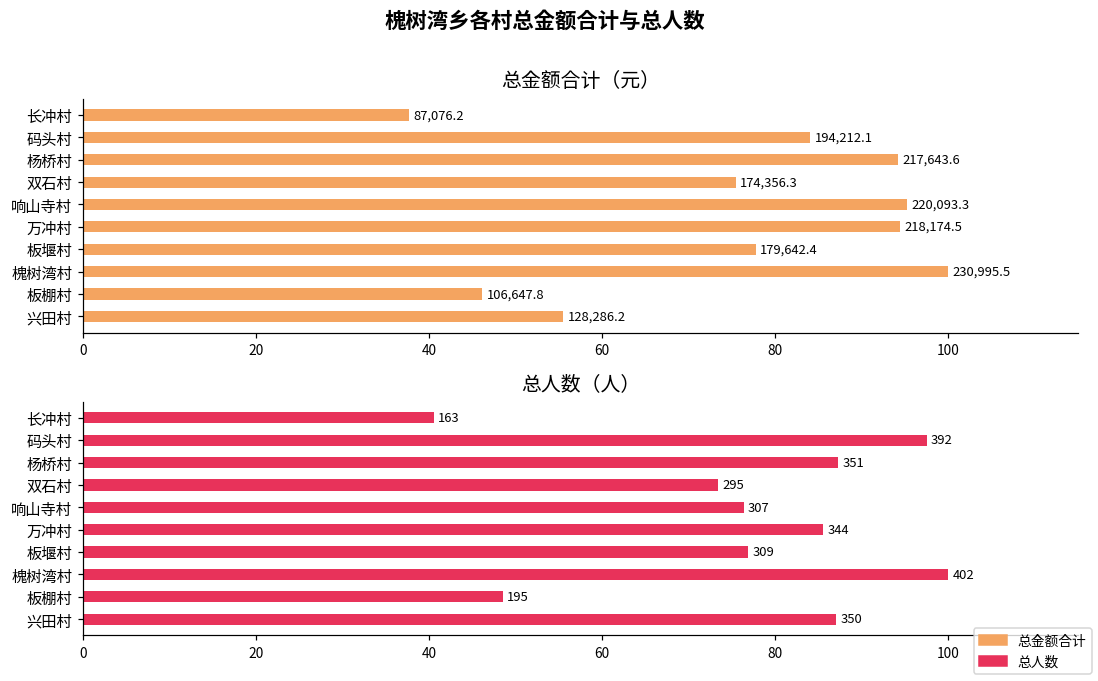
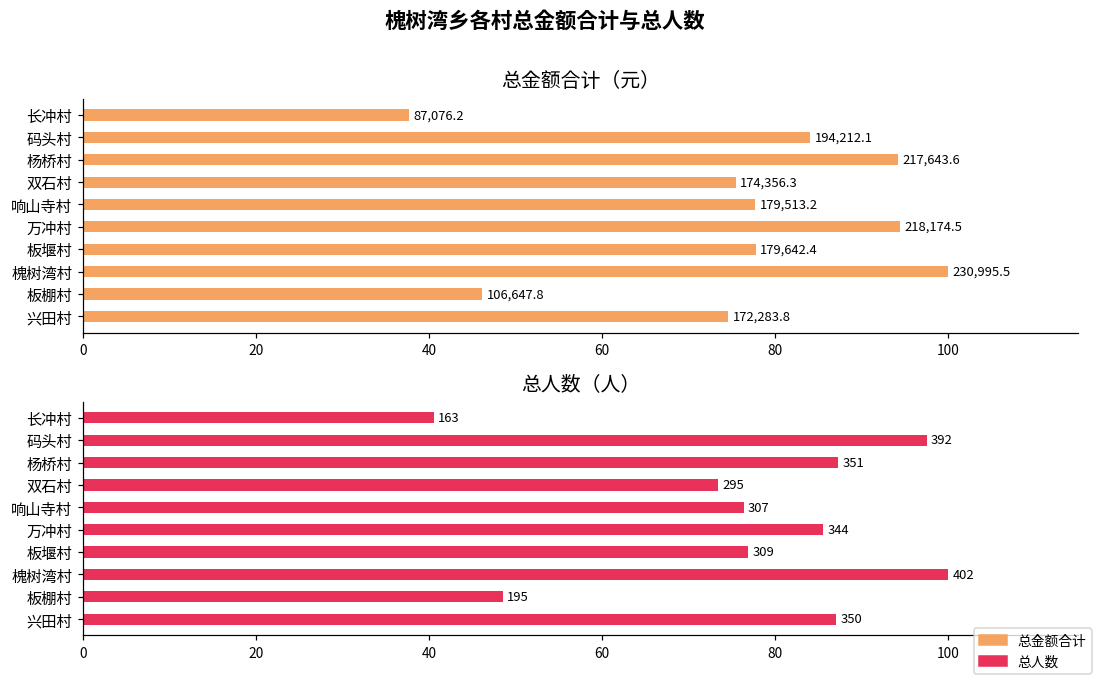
  {
    "总金额合计（元）": {
-     "响山寺村": "220,093.3",
-     "兴田村": "128,286.2"
+     "响山寺村": "179,513.2",
+     "兴田村": "172,283.8"
    }
  }
